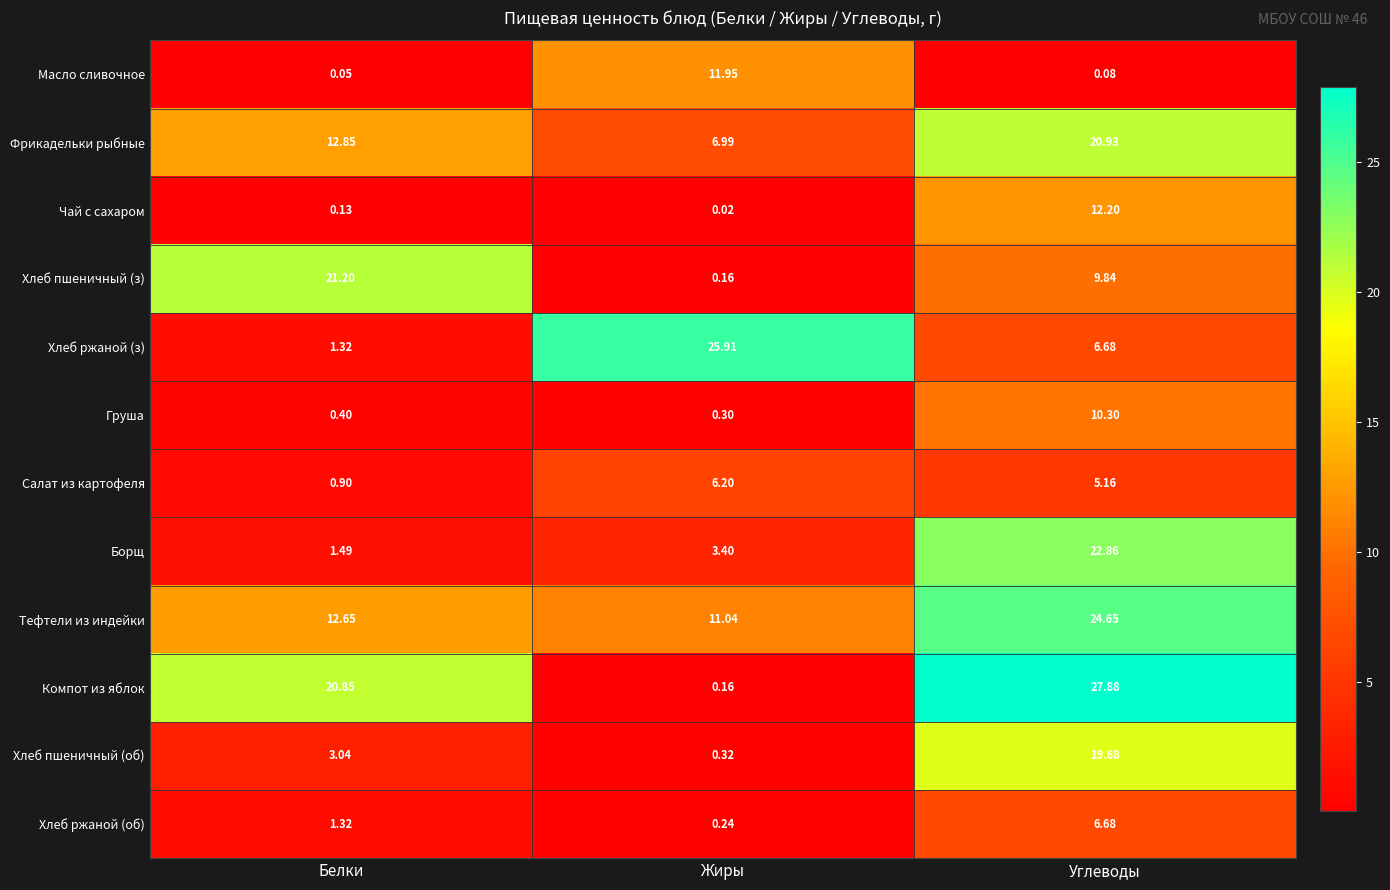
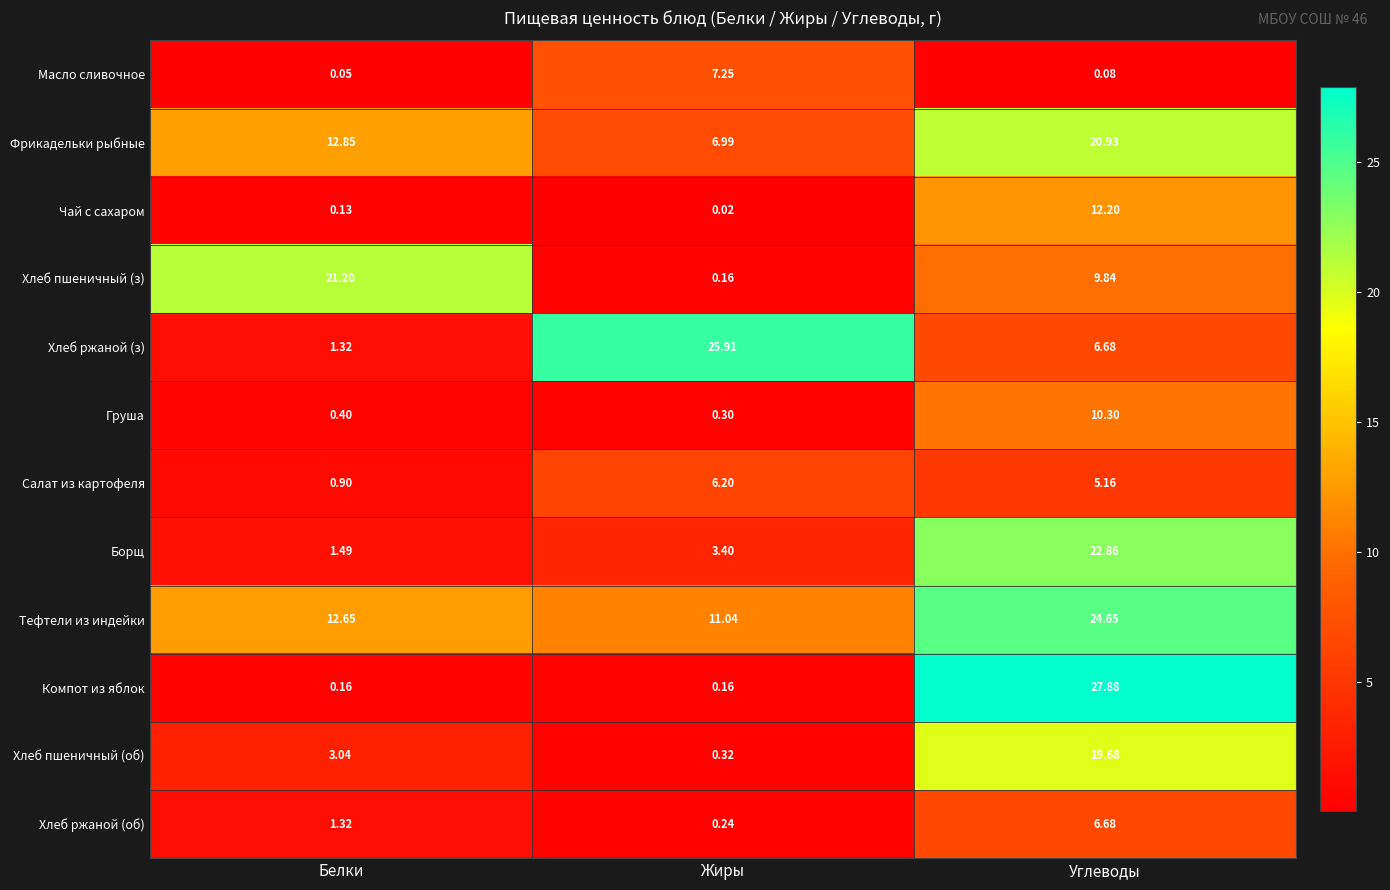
  {
    "Масло сливочное": {
      "Белки": 0.05,
-     "Жиры": 11.95,
+     "Жиры": 7.25,
      "Углеводы": 0.08
    },
    "Фрикадельки рыбные": {
      "Белки": 12.85,
      "Жиры": 6.99,
      "Углеводы": 20.93
    },
    "Чай с сахаром": {
      "Белки": 0.13,
      "Жиры": 0.02,
      "Углеводы": 12.20
    },
    "Хлеб пшеничный (з)": {
      "Белки": 21.20,
      "Жиры": 0.16,
      "Углеводы": 9.84
    },
    "Хлеб ржаной (з)": {
      "Белки": 1.32,
      "Жиры": 25.91,
      "Углеводы": 6.68
    },
    "Груша": {
      "Белки": 0.40,
      "Жиры": 0.30,
      "Углеводы": 10.30
    },
    "Салат из картофеля": {
      "Белки": 0.90,
      "Жиры": 6.20,
      "Углеводы": 5.16
    },
    "Борщ": {
      "Белки": 1.49,
      "Жиры": 3.40,
      "Углеводы": 22.86
    },
    "Тефтели из индейки": {
      "Белки": 12.65,
      "Жиры": 11.04,
      "Углеводы": 24.65
    },
    "Компот из яблок": {
-     "Белки": 20.85,
+     "Белки": 0.16,
      "Жиры": 0.16,
      "Углеводы": 27.88
    },
    "Хлеб пшеничный (об)": {
      "Белки": 3.04,
      "Жиры": 0.32,
      "Углеводы": 19.68
    },
    "Хлеб ржаной (об)": {
      "Белки": 1.32,
      "Жиры": 0.24,
      "Углеводы": 6.68
    }
  }
